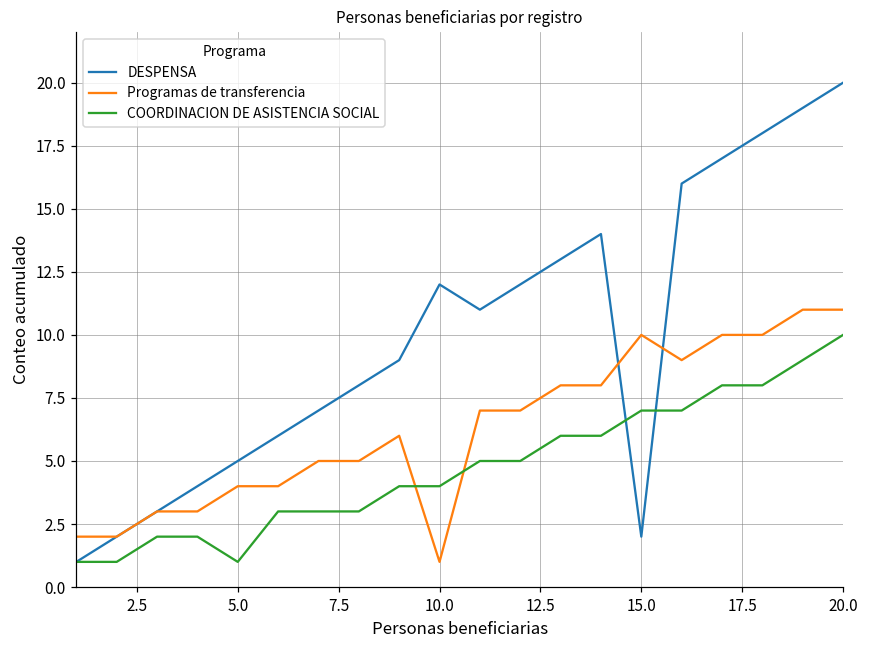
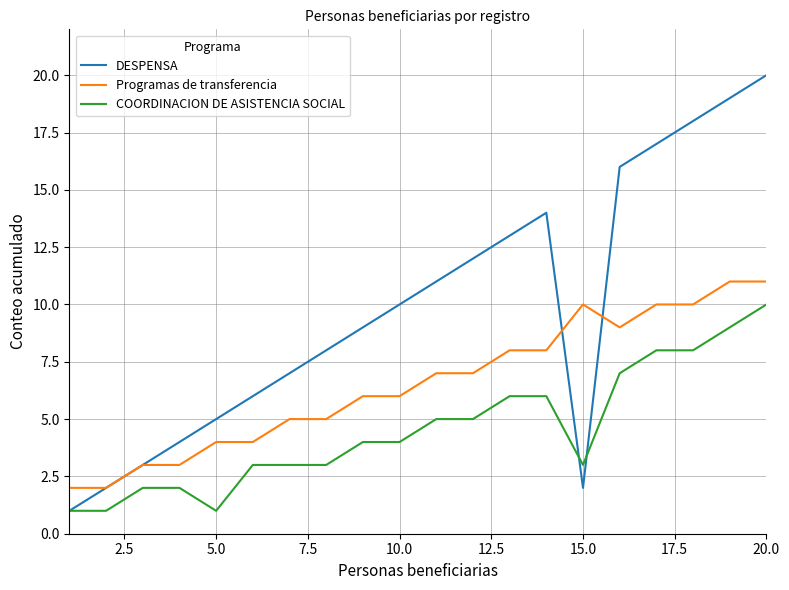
  {
    "DESPENSA": {
      "5.0": 5,
-     "10.0": 12,
+     "10.0": 10,
      "15.0": 2,
      "20.0": 20
    },
    "Programas de transferencia": {
      "5.0": 4,
-     "10.0": 1,
+     "10.0": 6,
      "15.0": 10,
      "20.0": 11
    },
    "COORDINACION DE ASISTENCIA SOCIAL": {
      "5.0": 1,
      "10.0": 4,
-     "15.0": 7,
+     "15.0": 3,
      "20.0": 10
    }
  }
